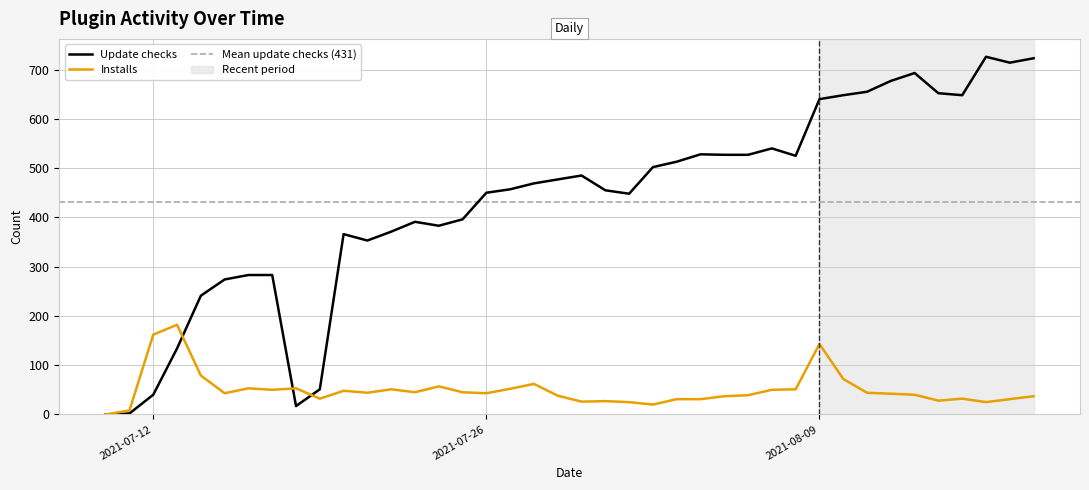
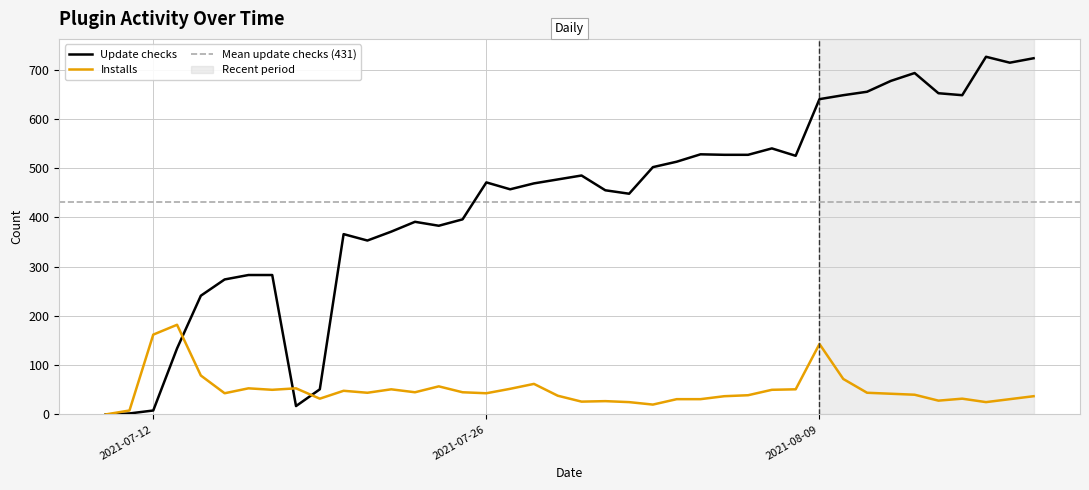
  {
    "Update checks": {
-     "2021-07-12": 40,
-     "2021-07-26": 450,
+     "2021-07-12": 10,
+     "2021-07-26": 470,
      "2021-08-09": 640
    },
    "Installs": {
      "2021-07-12": 160,
      "2021-07-26": 40,
      "2021-08-09": 140
    }
  }
